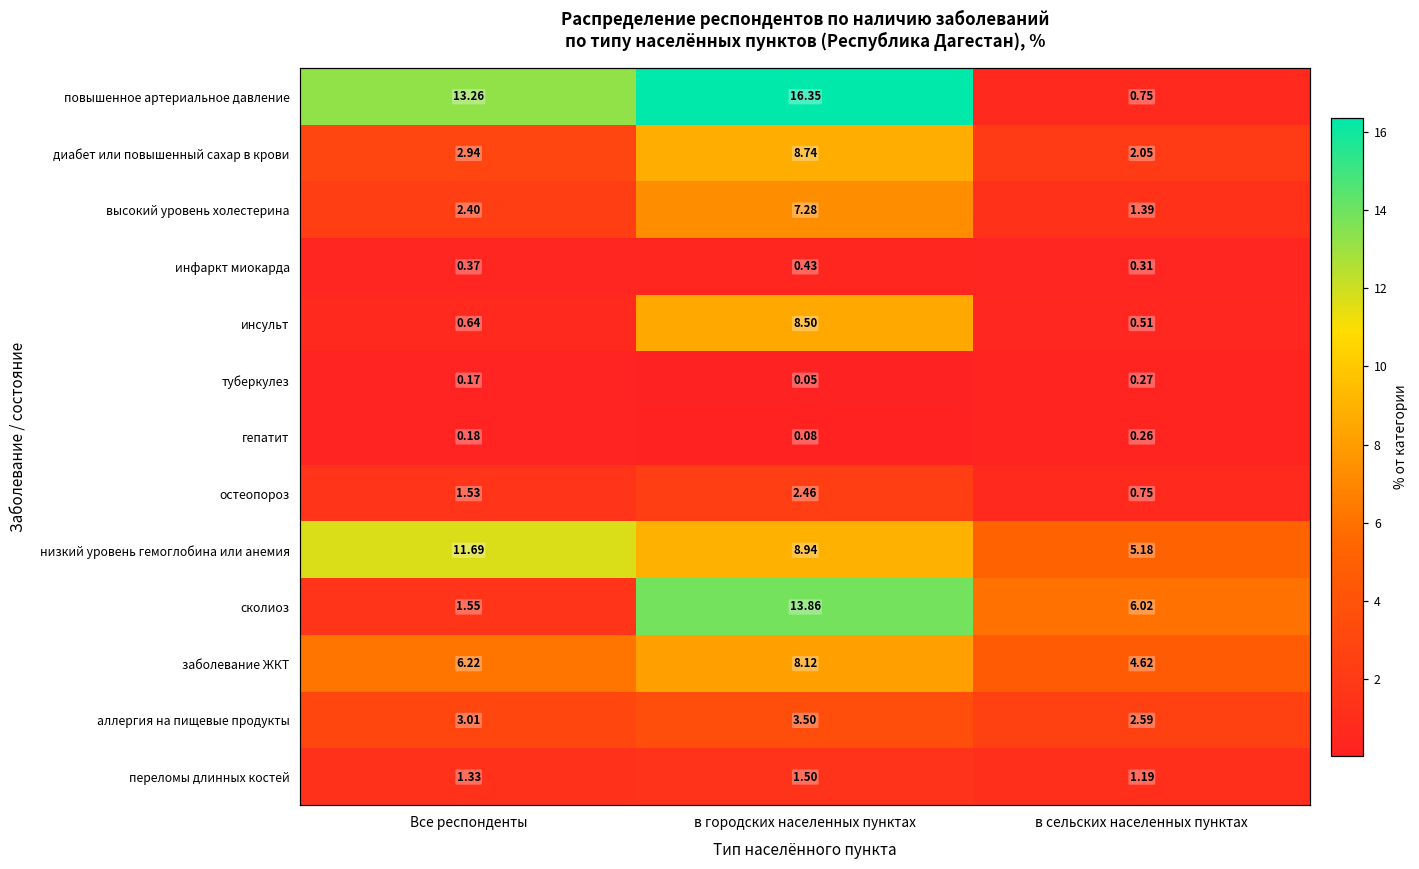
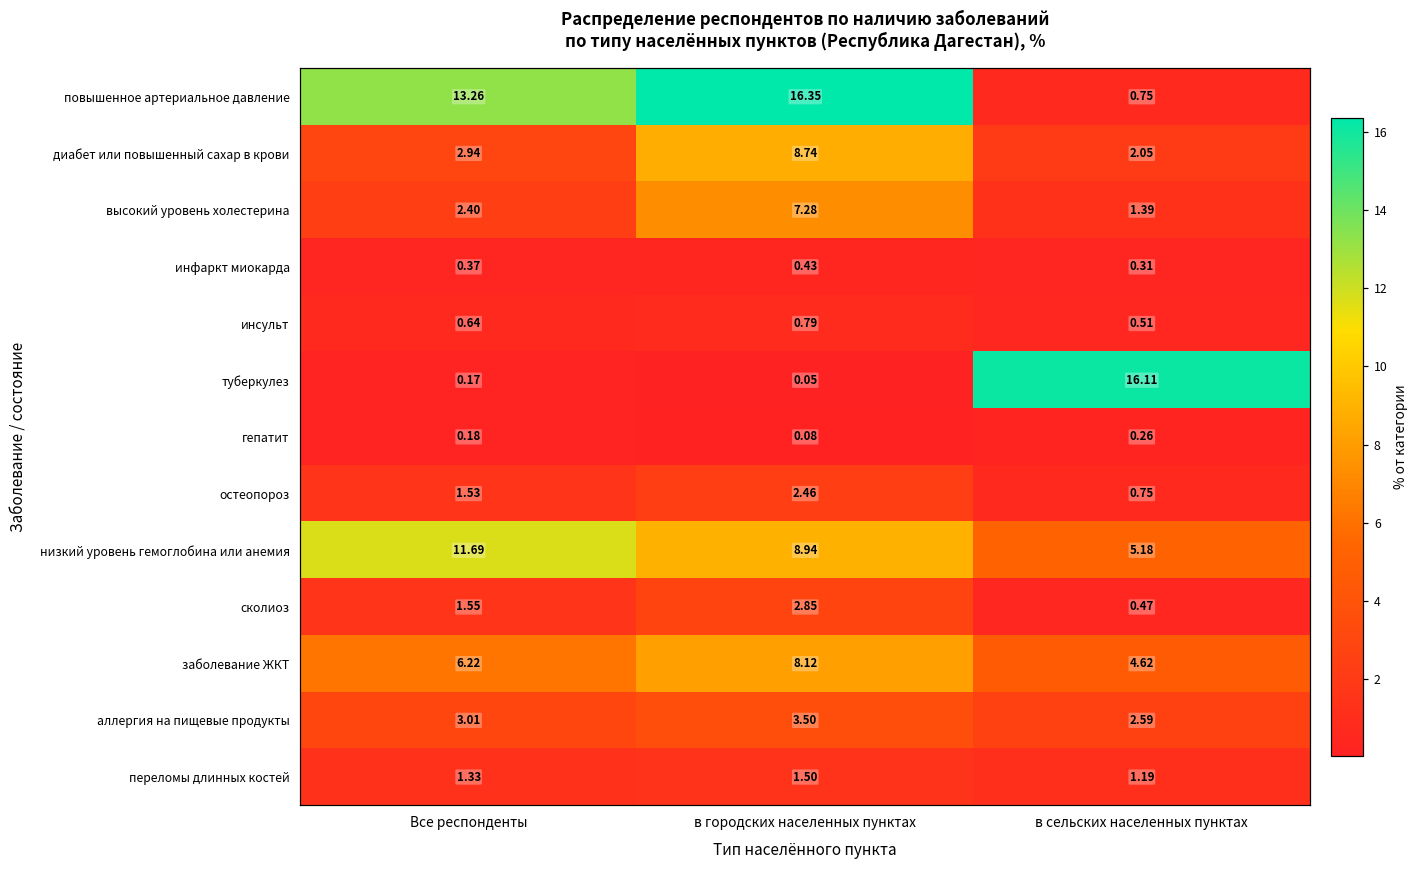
  {
    "инсульт": {
-     "в городских населенных пунктах": 8.50
+     "в городских населенных пунктах": 0.79
    },
    "туберкулез": {
-     "в сельских населенных пунктах": 0.27
+     "в сельских населенных пунктах": 16.11
    },
    "сколиоз": {
-     "в городских населенных пунктах": 13.86,
-     "в сельских населенных пунктах": 6.02
+     "в городских населенных пунктах": 2.85,
+     "в сельских населенных пунктах": 0.47
    }
  }
